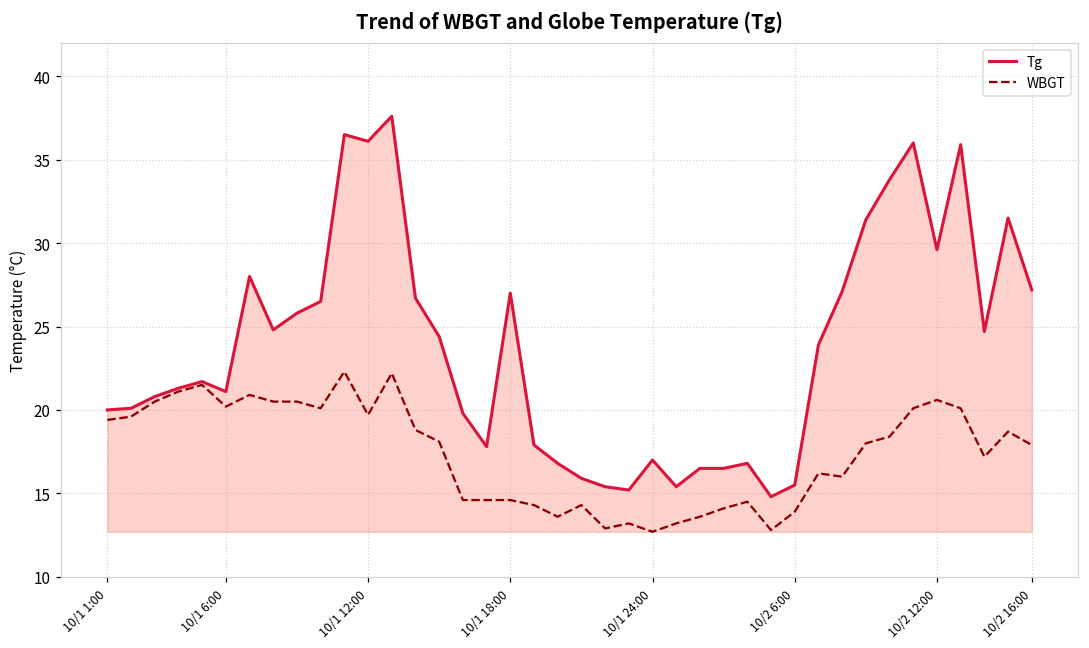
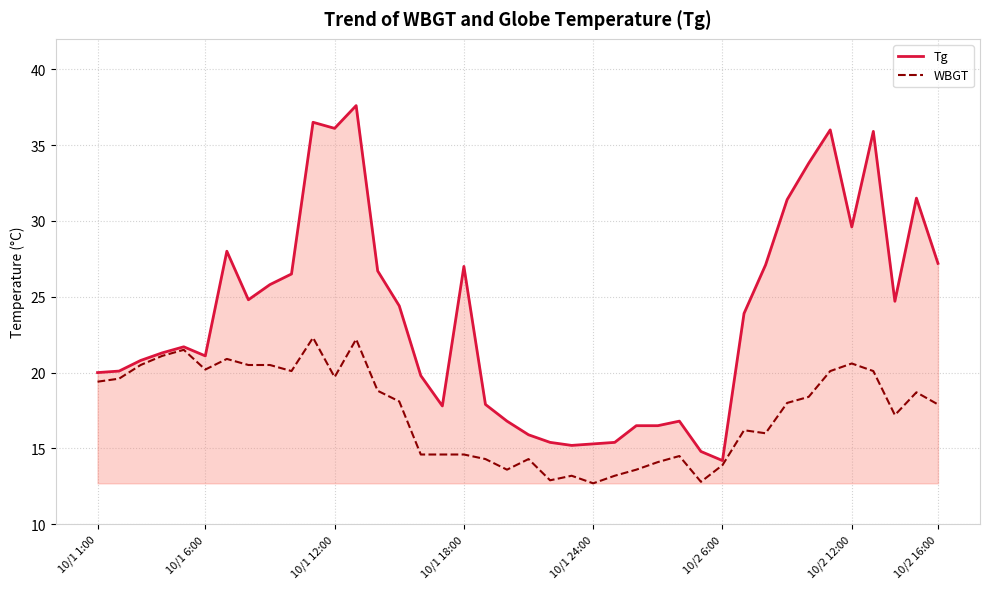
  {
    "Tg": {
      "10/1 1:00": 20.0,
      "10/1 6:00": 21.1,
      "10/1 12:00": 36.1,
      "10/1 18:00": 27.0,
-     "10/1 24:00": 17.0,
-     "10/2 6:00": 15.5,
+     "10/1 24:00": 15.3,
+     "10/2 6:00": 14.2,
      "10/2 12:00": 29.6,
      "10/2 16:00": 27.2
    },
    "WBGT": {
      "10/1 1:00": 19.4,
      "10/1 6:00": 20.2,
      "10/1 12:00": 19.7,
      "10/1 18:00": 14.6,
      "10/1 24:00": 12.7,
      "10/2 6:00": 13.9,
      "10/2 12:00": 20.6,
      "10/2 16:00": 17.9
    }
  }
